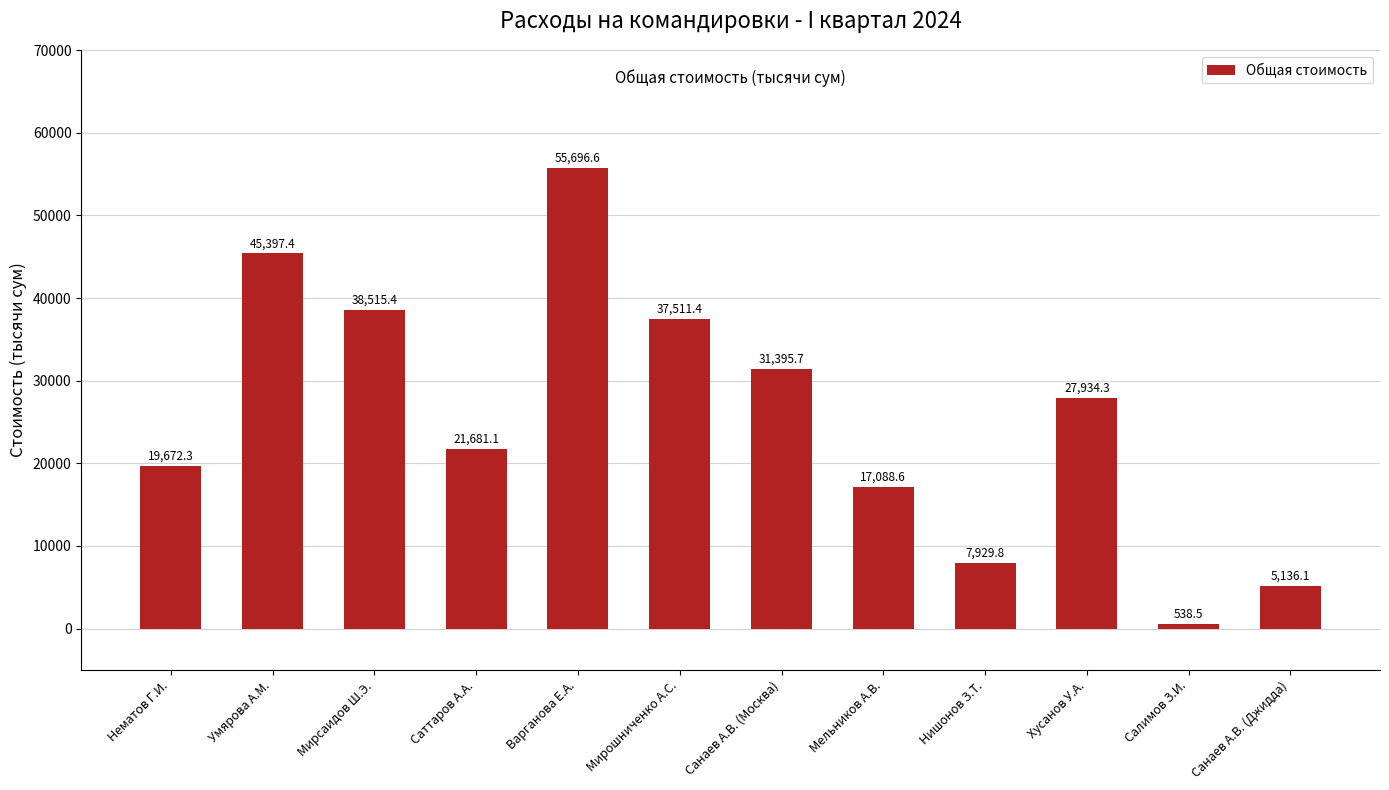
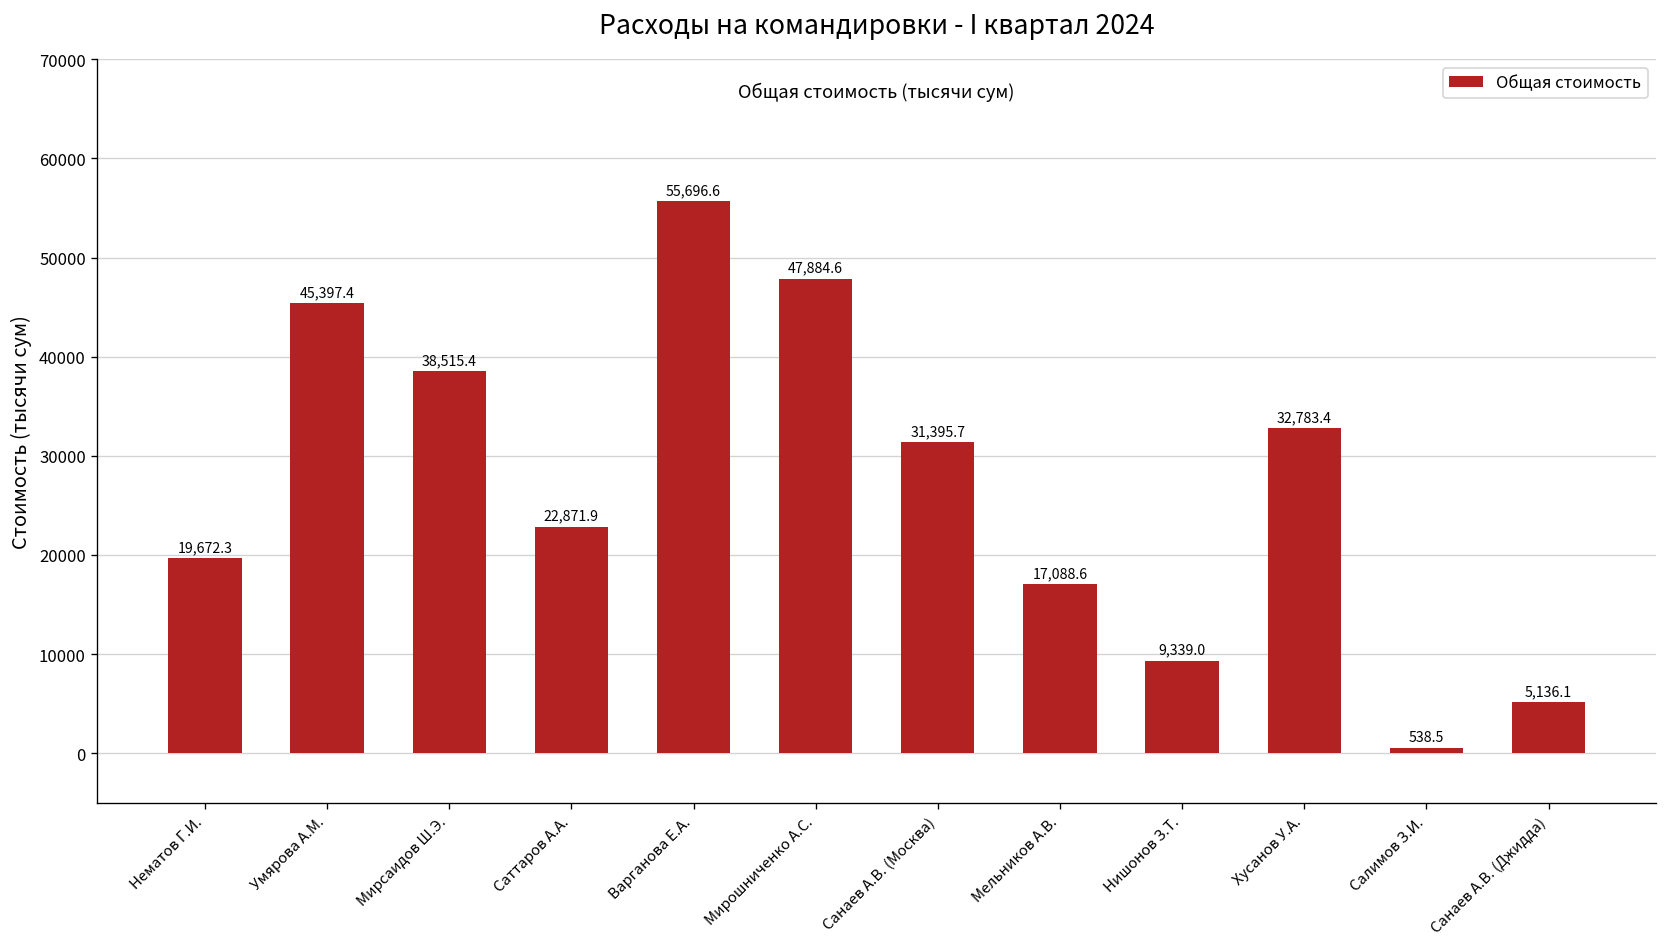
  {
    "Нематов Г.И.": "19,672.3",
    "Умярова А.М.": "45,397.4",
    "Мирсаидов Ш.Э.": "38,515.4",
-   "Саттаров А.А.": "21,681.1",
+   "Саттаров А.А.": "22,871.9",
    "Варганова Е.А.": "55,696.6",
-   "Мирошниченко А.С.": "37,511.4",
+   "Мирошниченко А.С.": "47,884.6",
    "Санаев А.В. (Москва)": "31,395.7",
    "Мельников А.В.": "17,088.6",
-   "Нишонов З.Т.": "7,929.8",
-   "Хусанов У.А.": "27,934.3",
+   "Нишонов З.Т.": "9,339.0",
+   "Хусанов У.А.": "32,783.4",
    "Салимов З.И.": "538.5",
    "Санаев А.В. (Джидда)": "5,136.1"
  }
